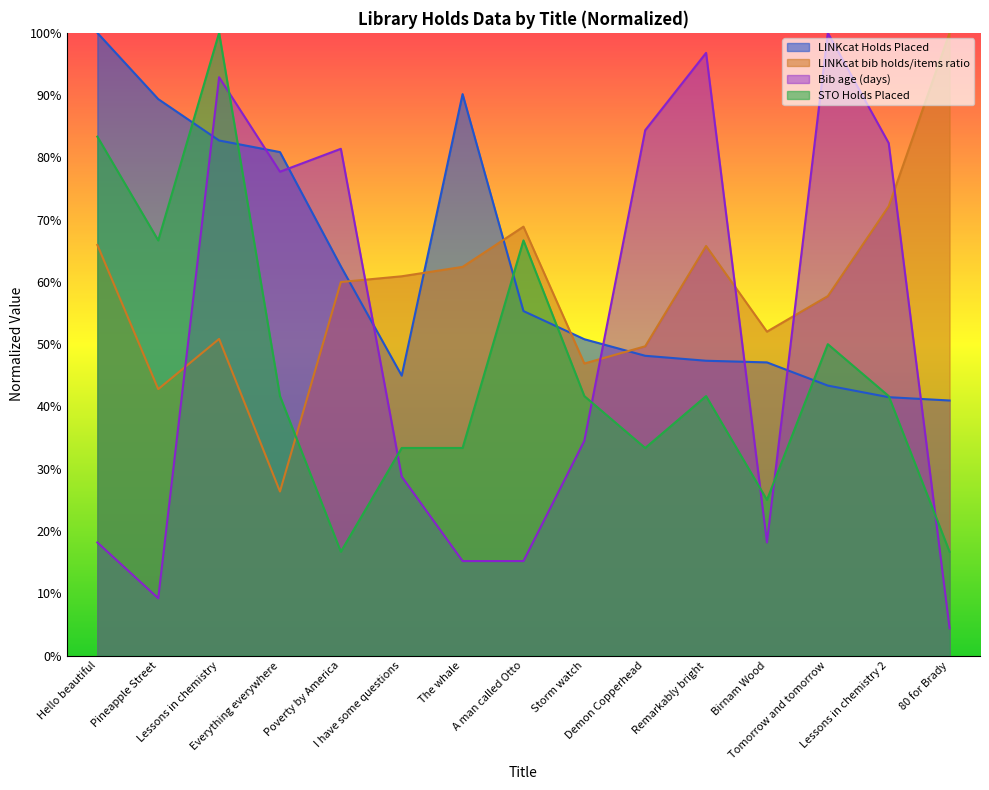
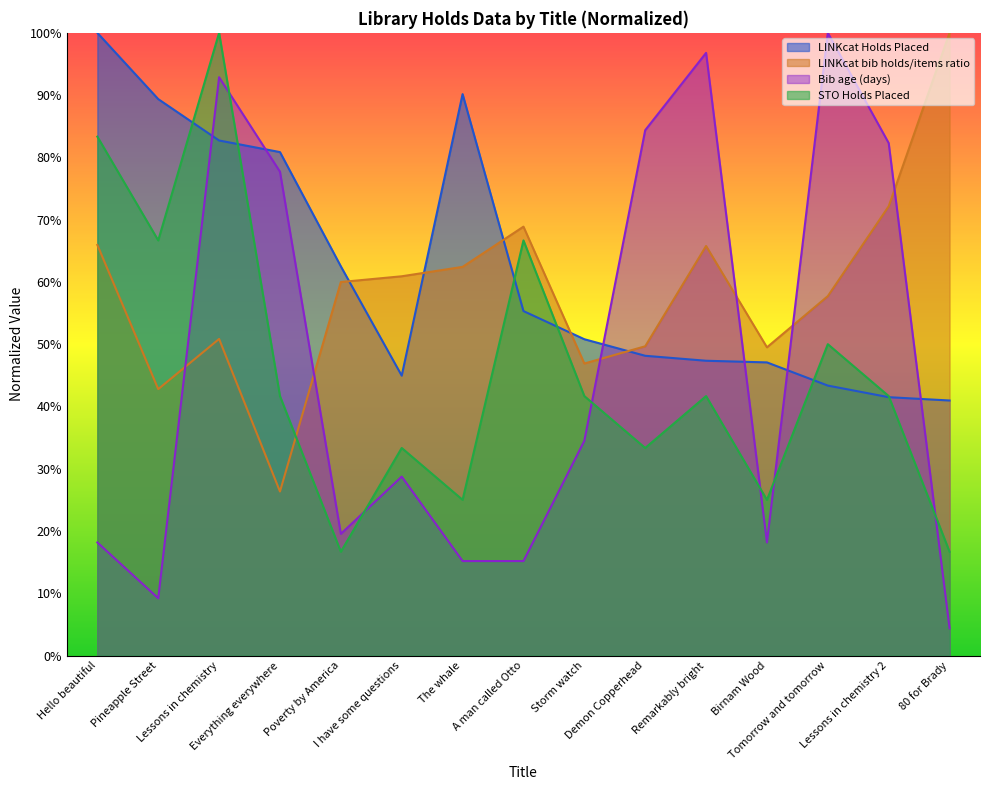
  {
    "LINKcat Holds Placed": {
      "Hello beautiful": "100%",
      "Pineapple Street": "89%",
      "Lessons in chemistry": "83%",
      "Everything everywhere": "81%",
      "Poverty by America": "63%",
      "I have some questions": "45%",
      "The whale": "90%",
      "A man called Otto": "55%",
      "Storm watch": "51%",
      "Demon Copperhead": "48%",
      "Remarkably bright": "47%",
      "Birnam Wood": "47%",
      "Tomorrow and tomorrow": "43%",
      "80 for Brady": "41%"
    },
    "LINKcat bib holds/items ratio": {
      "Hello beautiful": "66%",
      "Pineapple Street": "43%",
      "Lessons in chemistry": "51%",
      "Everything everywhere": "26%",
      "Poverty by America": "60%",
      "I have some questions": "61%",
      "The whale": "62%",
      "A man called Otto": "69%",
      "Storm watch": "47%",
      "Demon Copperhead": "50%",
      "Remarkably bright": "66%",
-     "Birnam Wood": "52%",
+     "Birnam Wood": "49%",
      "Tomorrow and tomorrow": "58%",
      "Lessons in chemistry 2": "72%",
      "80 for Brady": "100%"
    },
    "Bib age (days)": {
      "Hello beautiful": "18%",
      "Pineapple Street": "9%",
      "Lessons in chemistry": "93%",
      "Everything everywhere": "78%",
-     "Poverty by America": "81%",
+     "Poverty by America": "20%",
      "I have some questions": "29%",
      "The whale": "15%",
      "A man called Otto": "15%",
      "Storm watch": "34%",
      "Demon Copperhead": "84%",
      "Remarkably bright": "97%",
      "Birnam Wood": "18%",
      "Tomorrow and tomorrow": "100%",
      "Lessons in chemistry 2": "82%",
      "80 for Brady": "4%"
    },
    "STO Holds Placed": {
      "Hello beautiful": "83%",
      "Pineapple Street": "67%",
      "Lessons in chemistry": "100%",
      "Everything everywhere": "42%",
      "Poverty by America": "17%",
      "I have some questions": "33%",
-     "The whale": "33%",
+     "The whale": "25%",
      "A man called Otto": "67%",
      "Storm watch": "42%",
      "Demon Copperhead": "33%",
      "Remarkably bright": "42%",
      "Birnam Wood": "25%",
      "Tomorrow and tomorrow": "50%",
      "80 for Brady": "17%"
    }
  }
